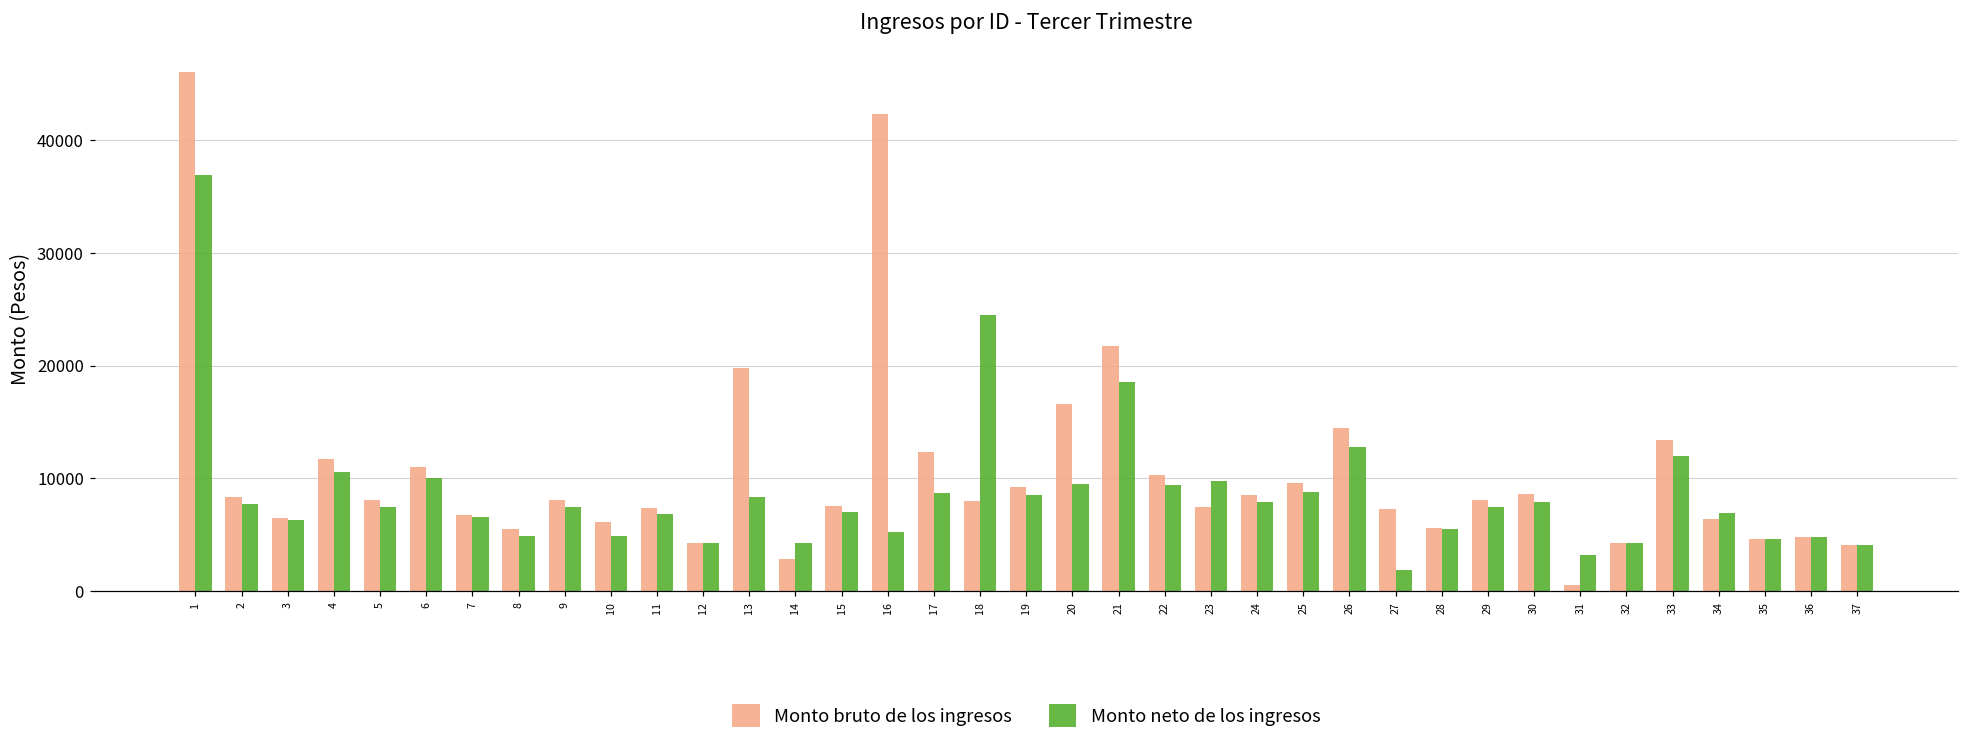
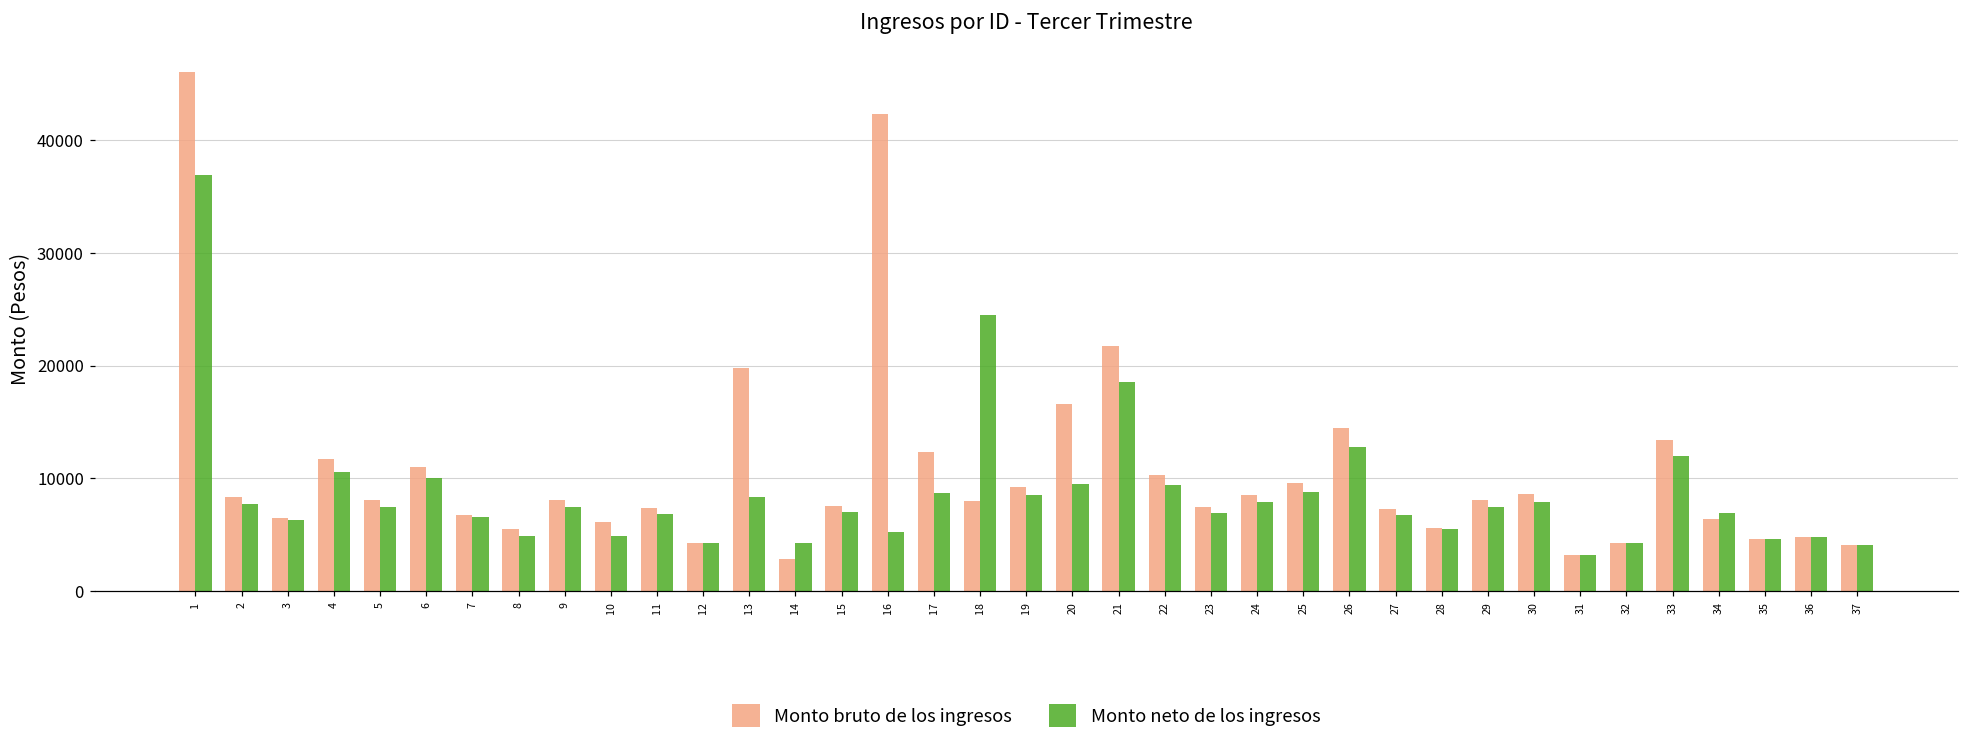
  {
    "Monto bruto de los ingresos": {
      "1": 46000,
      "2": 8400,
      "3": 6500,
      "4": 11700,
      "5": 8000,
      "6": 11000,
      "7": 6800,
      "8": 5500,
      "9": 8000,
      "10": 6100,
      "11": 7400,
      "12": 4300,
      "13": 19800,
      "14": 2900,
      "15": 7500,
      "16": 42300,
      "17": 12300,
      "18": 8000,
      "19": 9200,
      "20": 16600,
      "21": 21800,
      "22": 10300,
      "23": 7400,
      "24": 8500,
      "25": 9600,
      "26": 14500,
      "27": 7300,
      "28": 5500,
      "29": 8000,
      "30": 8600,
-     "31": 500,
+     "31": 3200,
      "32": 4300,
      "33": 13400,
      "34": 6300,
      "35": 4600,
      "36": 4800,
      "37": 4000
    },
    "Monto neto de los ingresos": {
      "1": 36900,
      "2": 7700,
      "3": 6300,
      "4": 10600,
      "5": 7400,
      "6": 10000,
      "7": 6600,
      "8": 4800,
      "9": 7400,
      "10": 4900,
      "11": 6800,
      "12": 4300,
      "13": 8300,
      "14": 4300,
      "15": 7000,
      "16": 5200,
      "17": 8700,
      "18": 24500,
      "19": 8500,
      "20": 9500,
      "21": 18500,
      "22": 9400,
-     "23": 9800,
+     "23": 6900,
      "24": 7800,
      "25": 8800,
      "26": 12800,
-     "27": 1900,
+     "27": 6800,
      "28": 5500,
      "29": 7400,
      "30": 7900,
      "31": 3200,
      "32": 4300,
      "33": 12000,
      "34": 6900,
      "35": 4600,
      "36": 4800,
      "37": 4000
    }
  }
